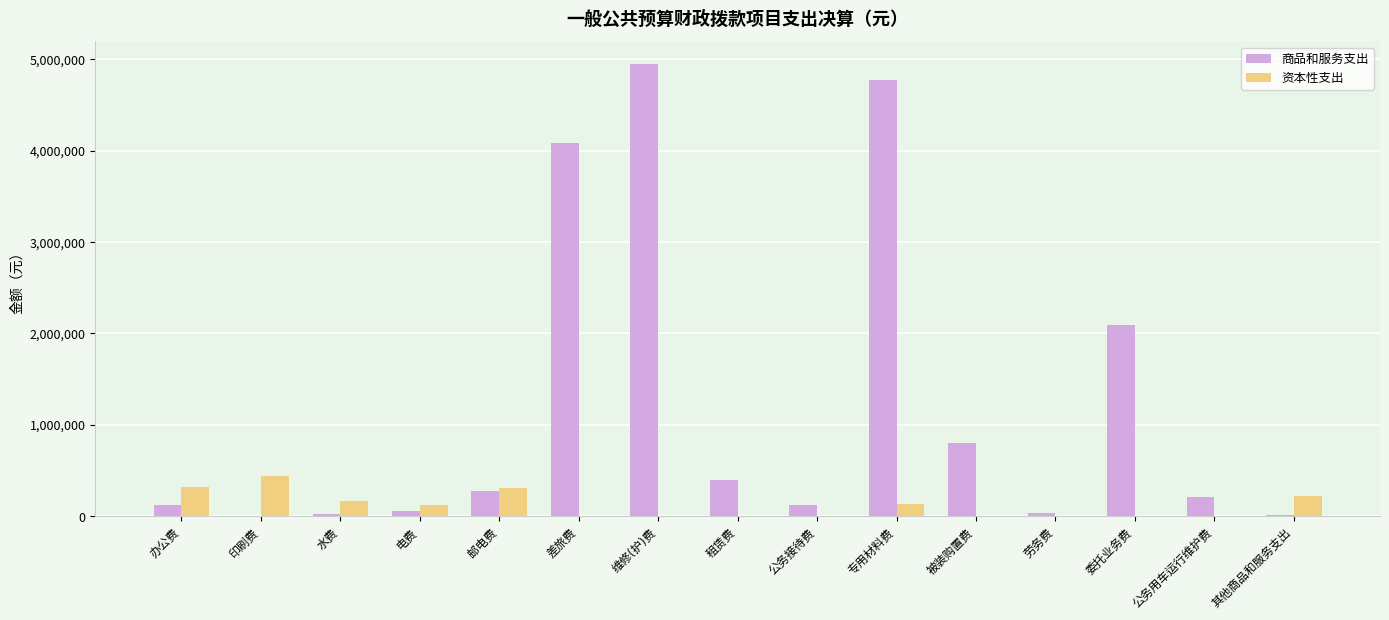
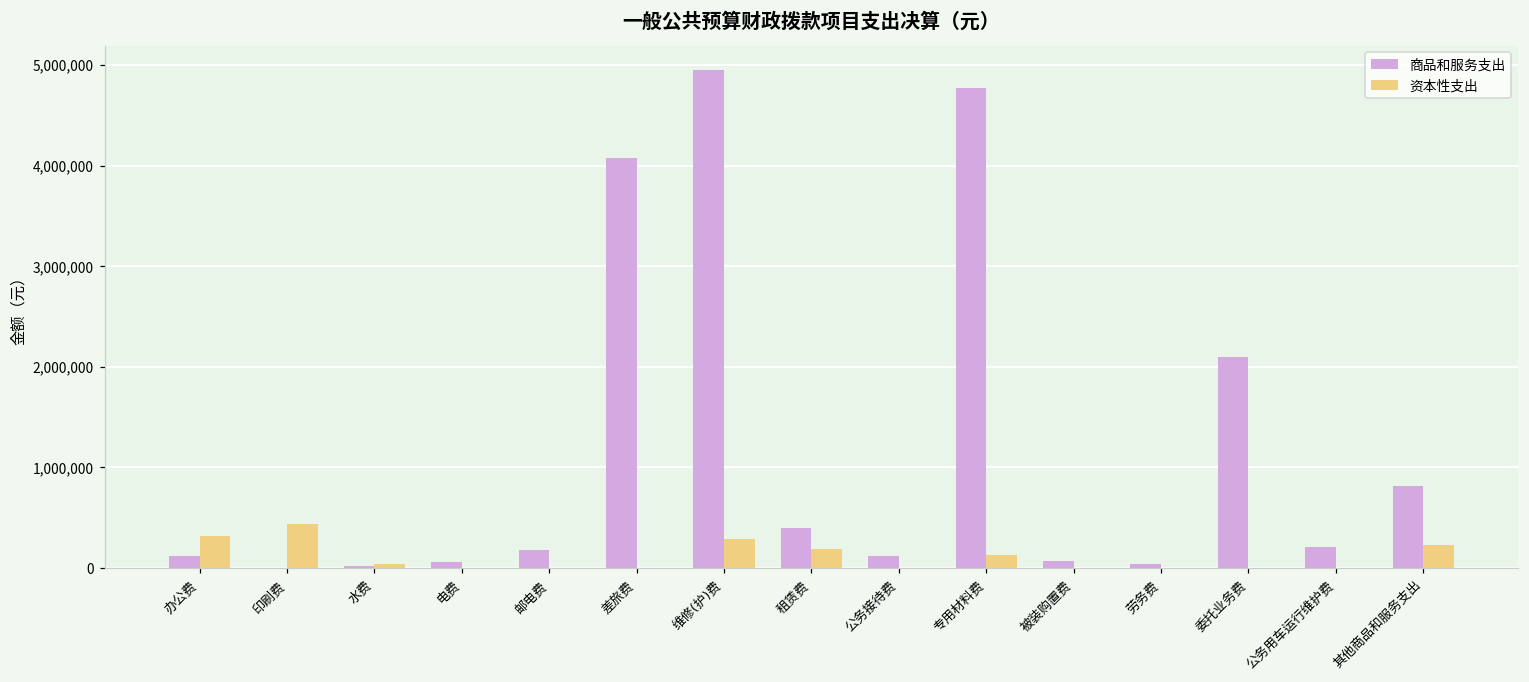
  {
    "商品和服务支出": {
      "办公费": "100,000",
      "电费": "100,000",
-     "邮电费": "300,000",
+     "邮电费": "200,000",
      "差旅费": "4,100,000",
      "维修(护)费": "4,900,000",
      "租赁费": "400,000",
      "公务接待费": "100,000",
      "专用材料费": "4,800,000",
-     "被装购置费": "800,000",
+     "被装购置费": "100,000",
      "劳务费": "0",
      "委托业务费": "2,100,000",
      "公务用车运行维护费": "200,000",
-     "其他商品和服务支出": "0"
+     "其他商品和服务支出": "800,000"
    },
    "资本性支出": {
      "办公费": "300,000",
      "印刷费": "400,000",
-     "水费": "200,000",
-     "电费": "100,000",
-     "邮电费": "300,000",
+     "水费": "0",
+     "电费": "0",
+     "邮电费": "0",
      "差旅费": "0",
-     "维修(护)费": "0",
-     "租赁费": "0",
+     "维修(护)费": "300,000",
+     "租赁费": "200,000",
      "公务接待费": "0",
      "专用材料费": "100,000",
      "被装购置费": "0",
      "劳务费": "0",
      "委托业务费": "0",
      "公务用车运行维护费": "0",
      "其他商品和服务支出": "200,000"
    }
  }
